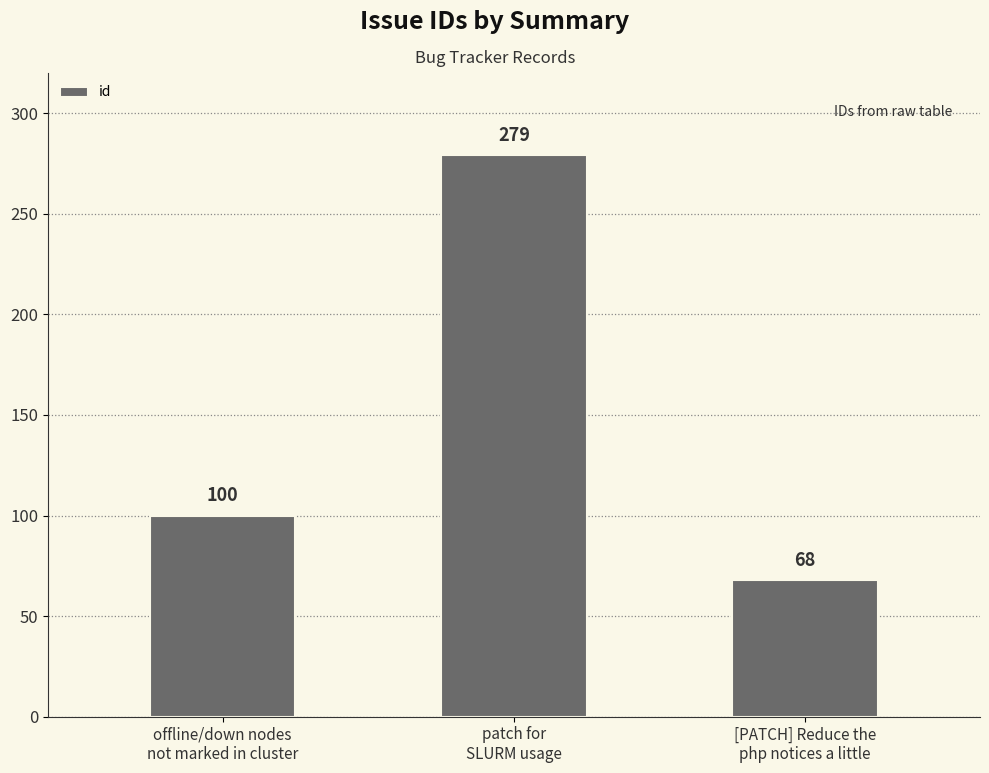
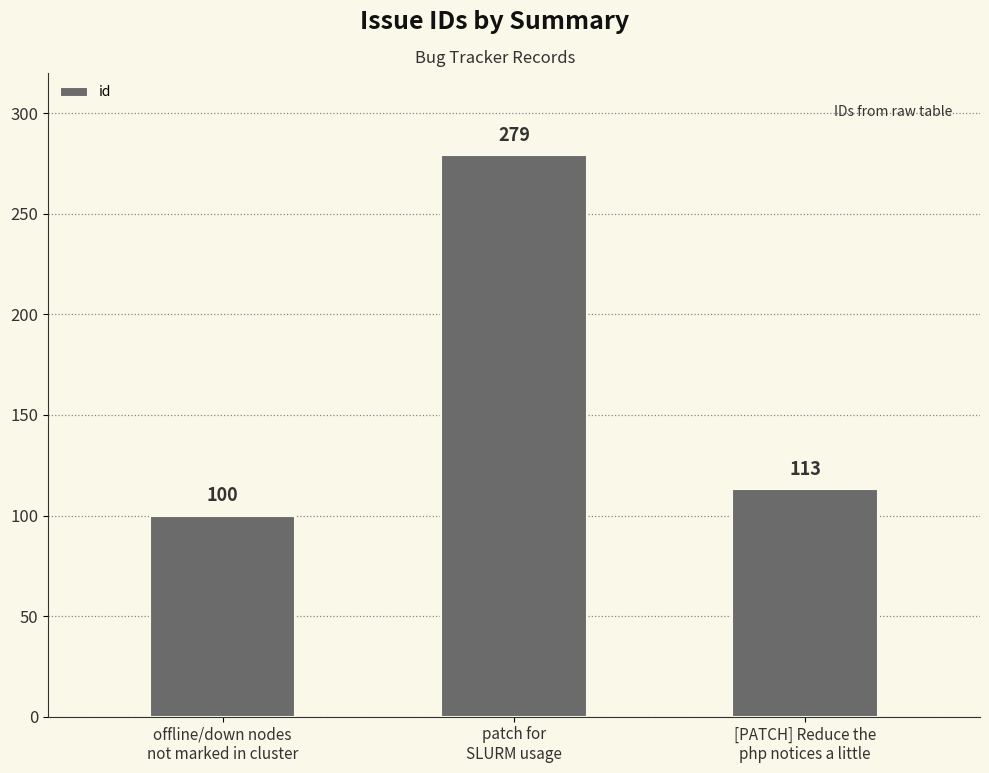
  {
    "offline/down nodes not marked in cluster": 100,
    "patch for SLURM usage": 279,
-   "[PATCH] Reduce the php notices a little": 68
+   "[PATCH] Reduce the php notices a little": 113
  }
